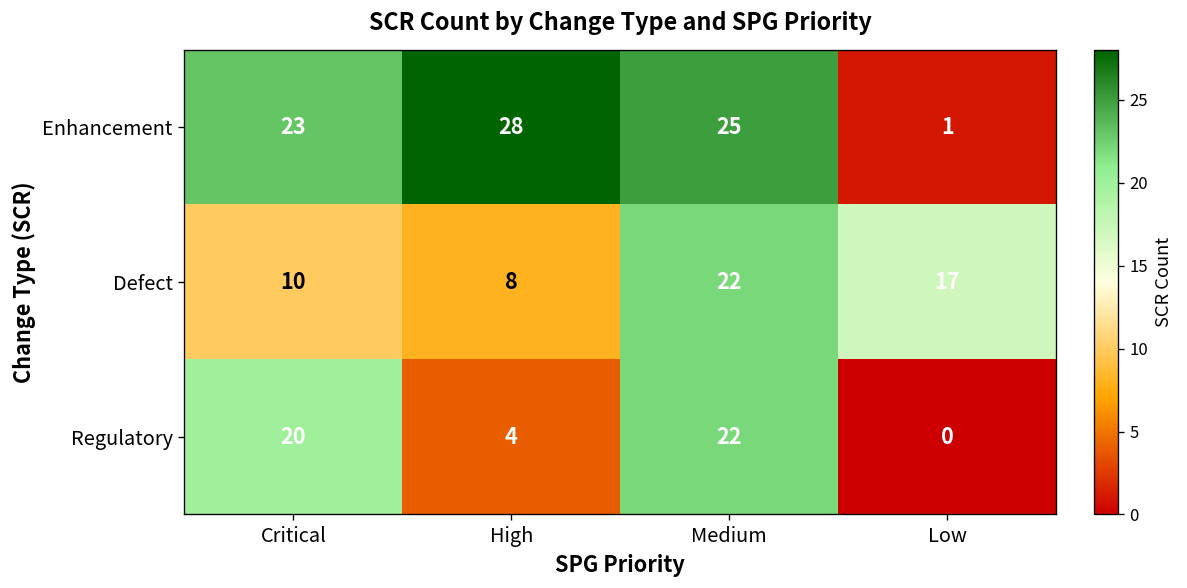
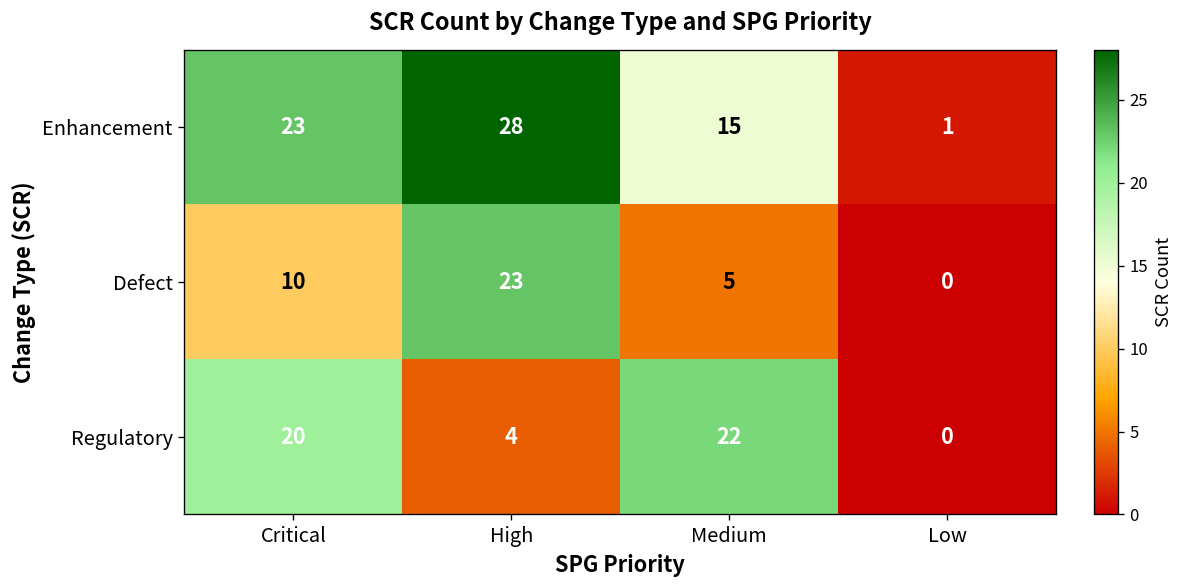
  {
    "Enhancement": {
      "Critical": 23,
      "High": 28,
-     "Medium": 25,
+     "Medium": 15,
      "Low": 1
    },
    "Defect": {
      "Critical": 10,
-     "High": 8,
-     "Medium": 22,
-     "Low": 17
+     "High": 23,
+     "Medium": 5,
+     "Low": 0
    },
    "Regulatory": {
      "Critical": 20,
      "High": 4,
      "Medium": 22,
      "Low": 0
    }
  }
